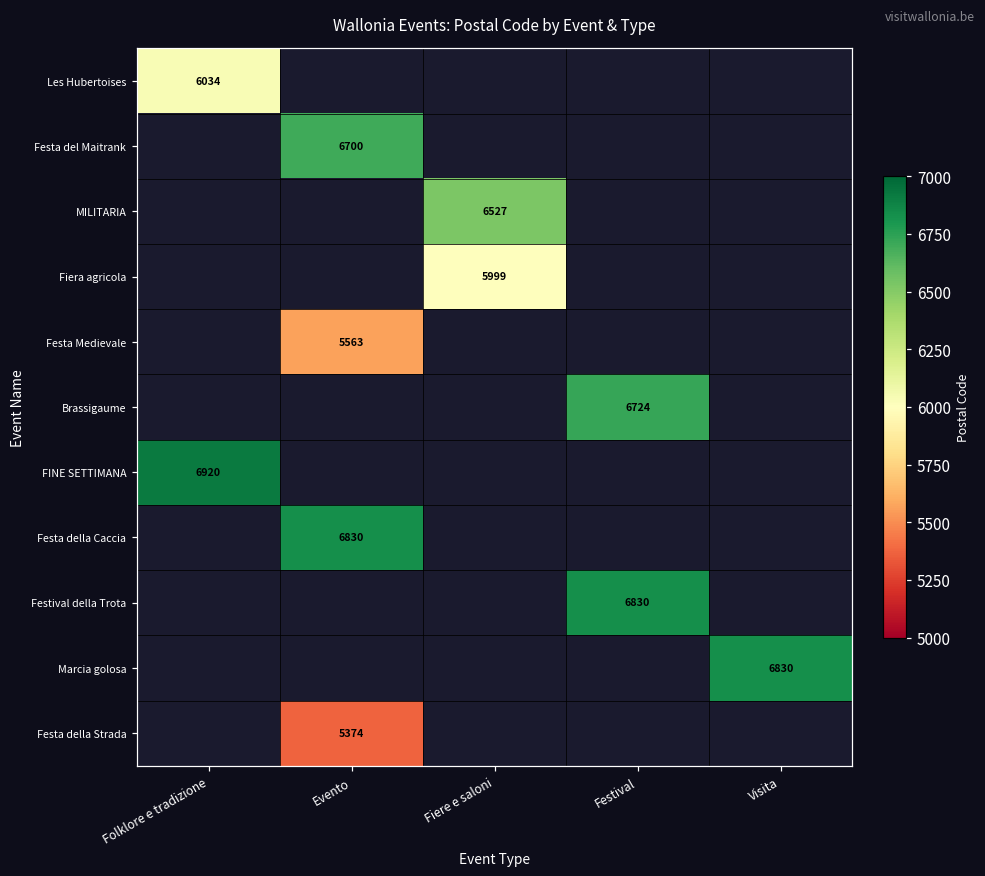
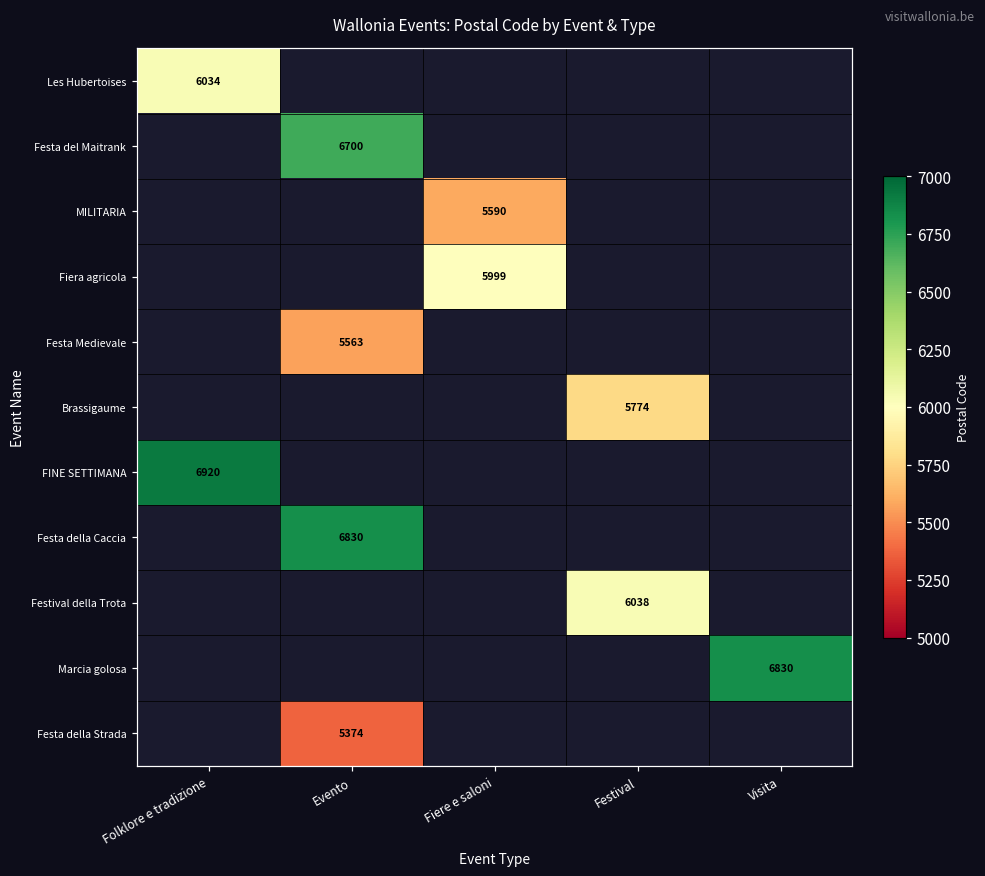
  {
    "Les Hubertoises": {
      "Folklore e tradizione": 6034
    },
    "Festa del Maitrank": {
      "Evento": 6700
    },
    "MILITARIA": {
-     "Fiere e saloni": 6527
+     "Fiere e saloni": 5590
    },
    "Fiera agricola": {
      "Fiere e saloni": 5999
    },
    "Festa Medievale": {
      "Evento": 5563
    },
    "Brassigaume": {
-     "Festival": 6724
+     "Festival": 5774
    },
    "FINE SETTIMANA": {
      "Folklore e tradizione": 6920
    },
    "Festa della Caccia": {
      "Evento": 6830
    },
    "Festival della Trota": {
-     "Festival": 6830
+     "Festival": 6038
    },
    "Marcia golosa": {
      "Visita": 6830
    },
    "Festa della Strada": {
      "Evento": 5374
    }
  }
